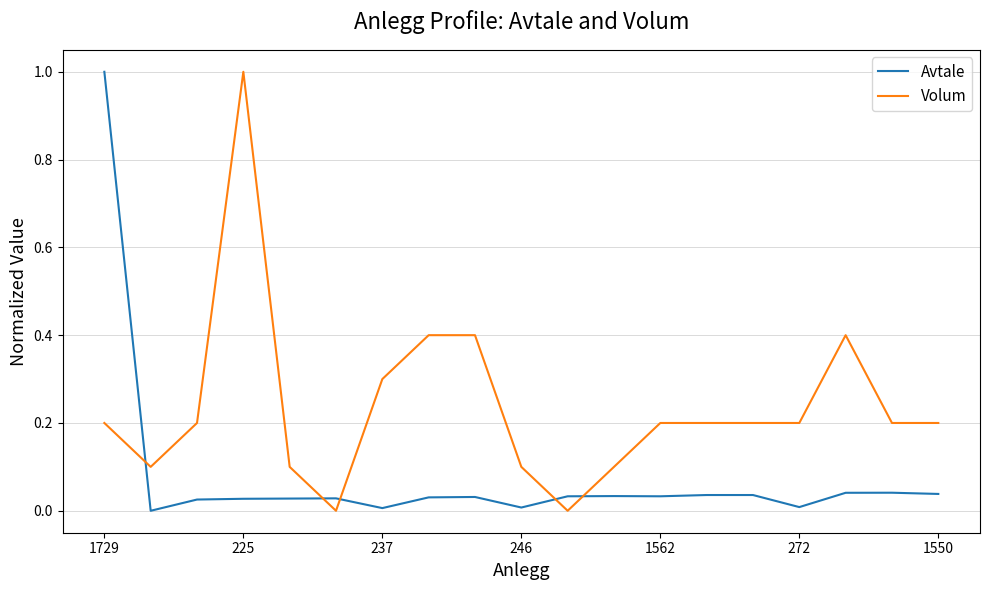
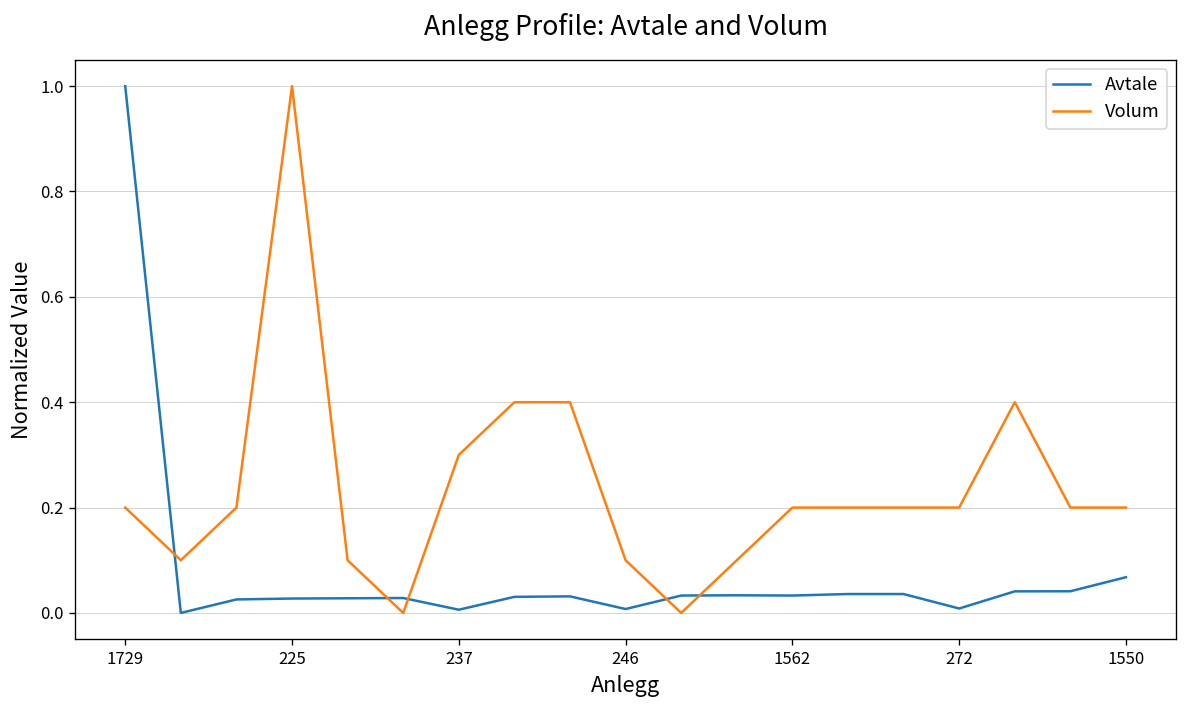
  {
    "Avtale": {
      "1729": 1.00,
      "225": 0.03,
      "237": 0.01,
      "246": 0.01,
      "1562": 0.03,
      "272": 0.01,
-     "1550": 0.04
+     "1550": 0.07
    },
    "Volum": {
      "1729": 0.20,
      "225": 1.00,
      "237": 0.30,
      "246": 0.10,
      "1562": 0.20,
      "272": 0.20,
      "1550": 0.20
    }
  }
